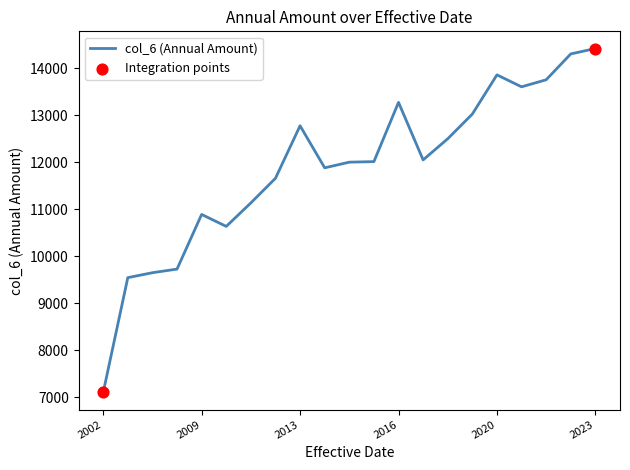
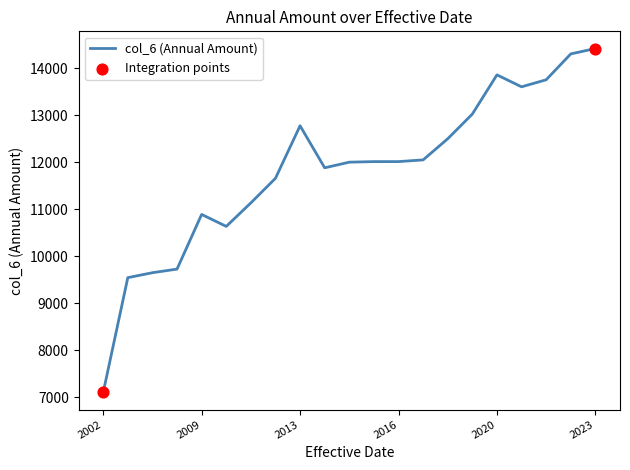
  {
    "col_6 (Annual Amount)": {
      "2009": 10900,
      "2013": 12800,
-     "2016": 13300,
+     "2016": 12000,
      "2020": 13900
    }
  }
